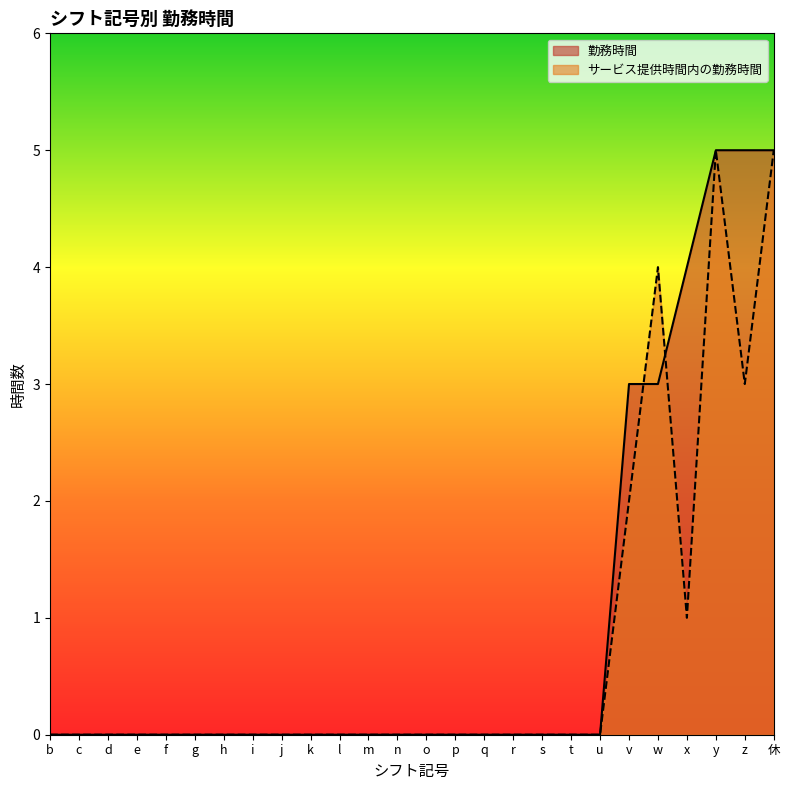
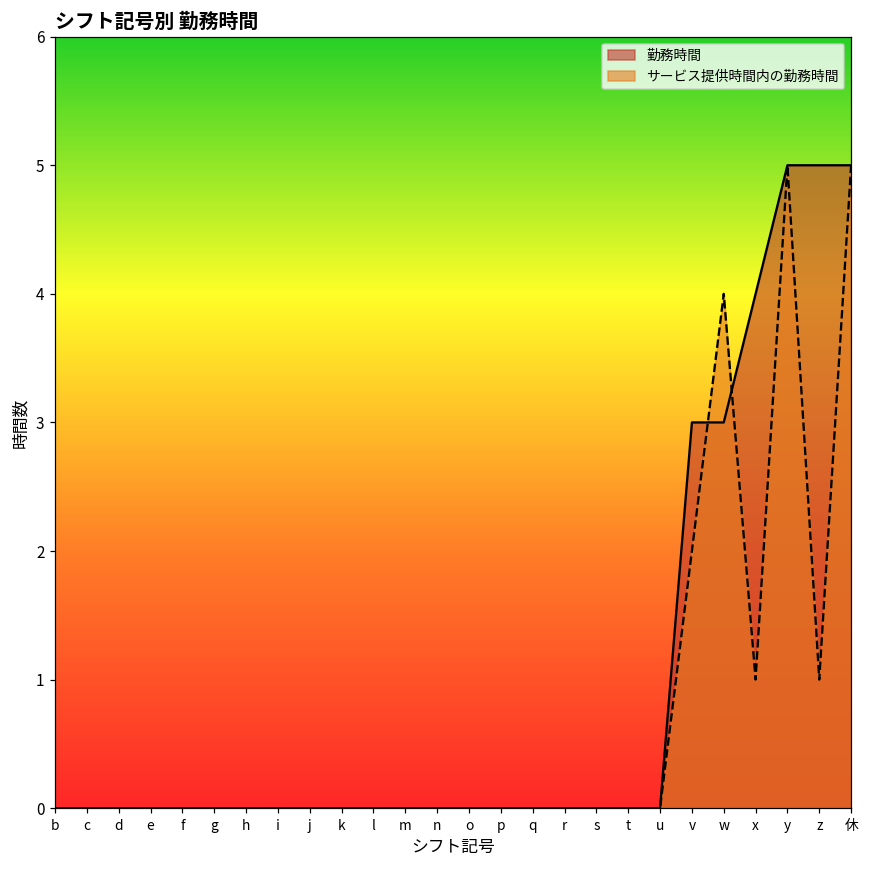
  {
    "勤務時間": {
      "v": 3,
      "w": 3,
      "x": 4,
      "z": 5
    },
    "サービス提供時間内の勤務時間": {
      "v": 2,
      "w": 4,
      "x": 1,
-     "z": 3
+     "z": 1
    }
  }
